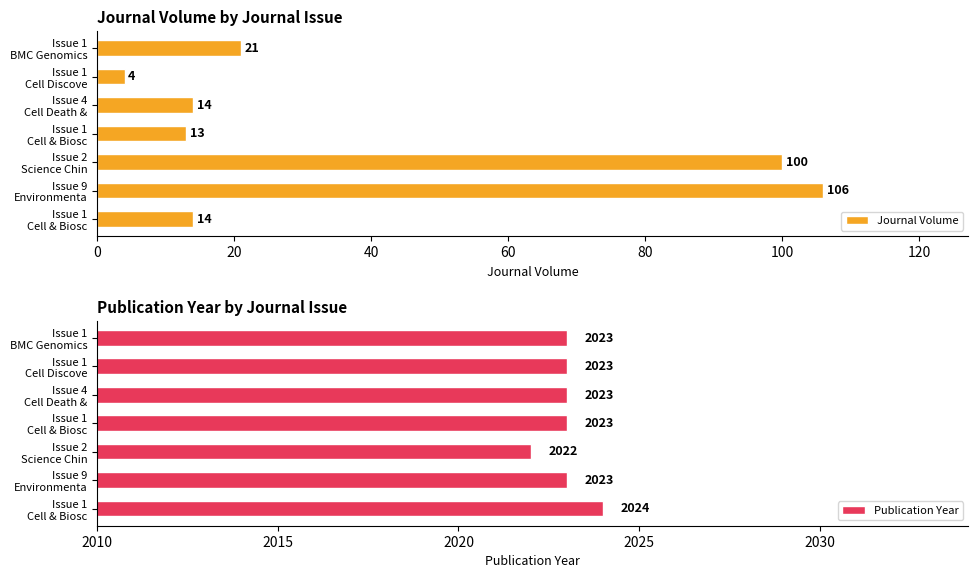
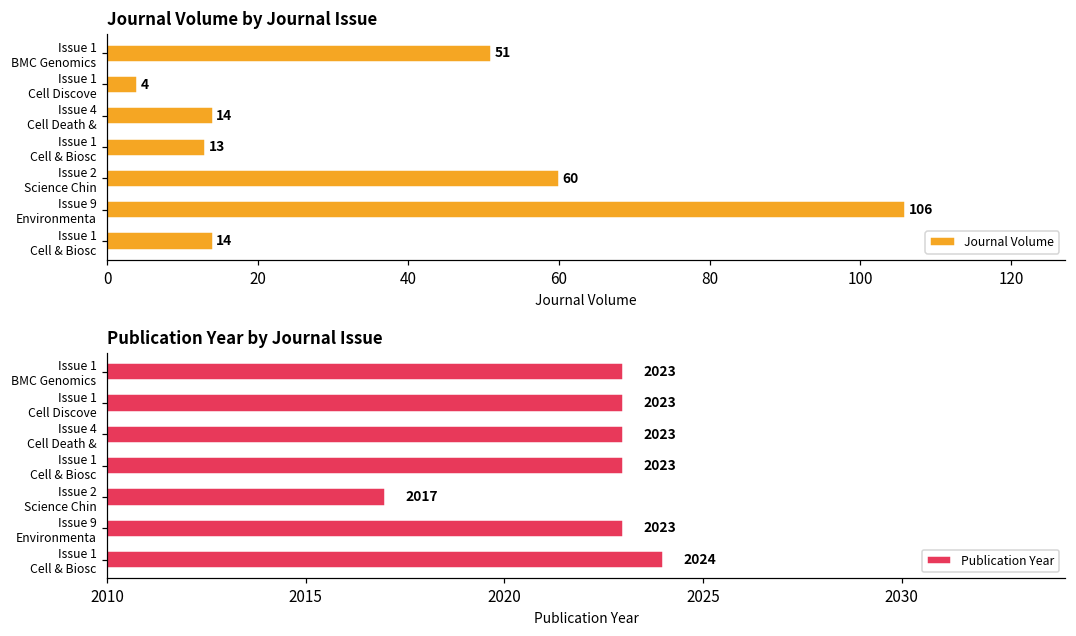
  {
    "Journal Volume by Journal Issue": {
-     "Issue 1 BMC Genomics": 21,
+     "Issue 1 BMC Genomics": 51,
      "Issue 1 Cell Discove": 4,
      "Issue 4 Cell Death &": 14,
-     "Issue 2 Science Chin": 100,
+     "Issue 2 Science Chin": 60,
      "Issue 9 Environmenta": 106
    },
    "Publication Year by Journal Issue": {
      "Issue 1 BMC Genomics": 2023,
      "Issue 1 Cell Discove": 2023,
      "Issue 4 Cell Death &": 2023,
-     "Issue 2 Science Chin": 2022,
+     "Issue 2 Science Chin": 2017,
      "Issue 9 Environmenta": 2023
    }
  }
